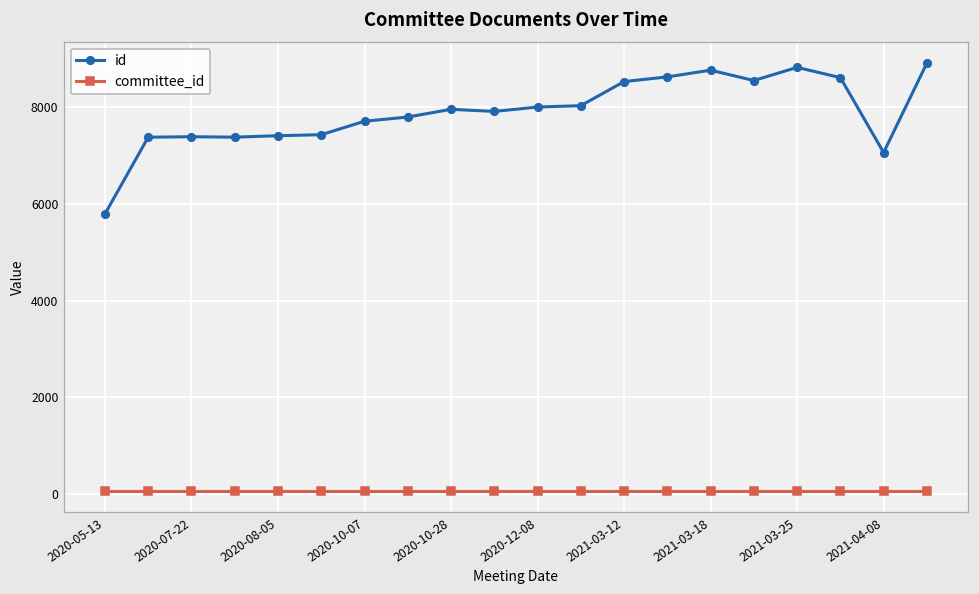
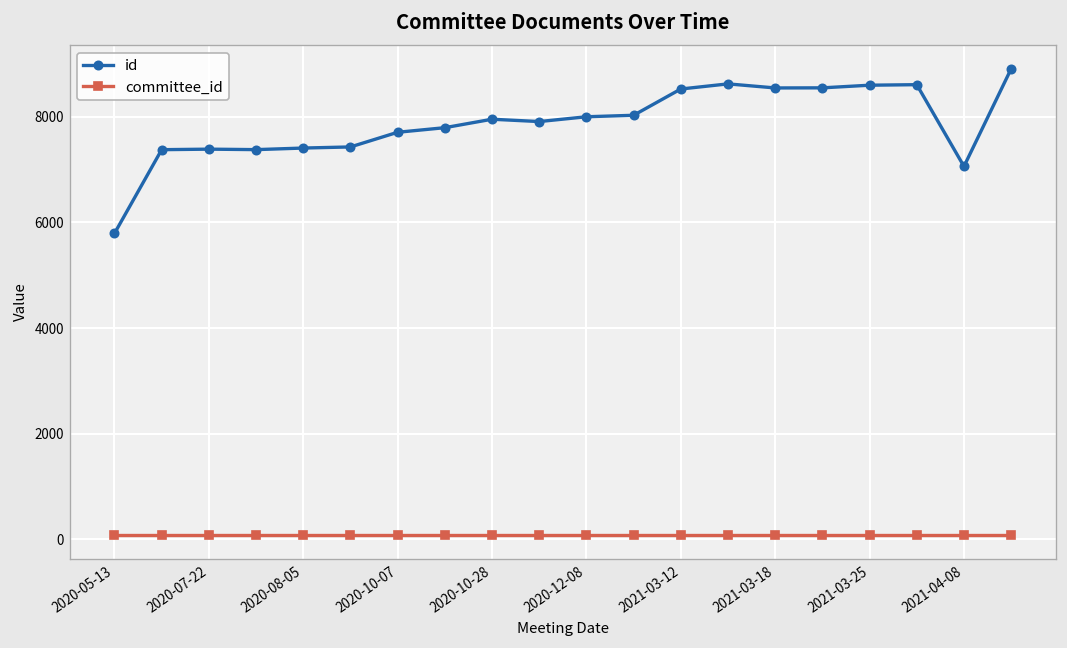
  {
    "id": {
      "2020-05-13": 5800,
      "2020-10-07": 7700,
-     "2021-03-18": 8800,
-     "2021-03-25": 8800,
+     "2021-03-18": 8600,
+     "2021-03-25": 8600,
      "2021-04-08": 7100
    },
    "committee_id": {
      "2020-05-13": 100,
      "2020-10-07": 100,
      "2021-03-18": 100,
      "2021-03-25": 100,
      "2021-04-08": 100
    }
  }
